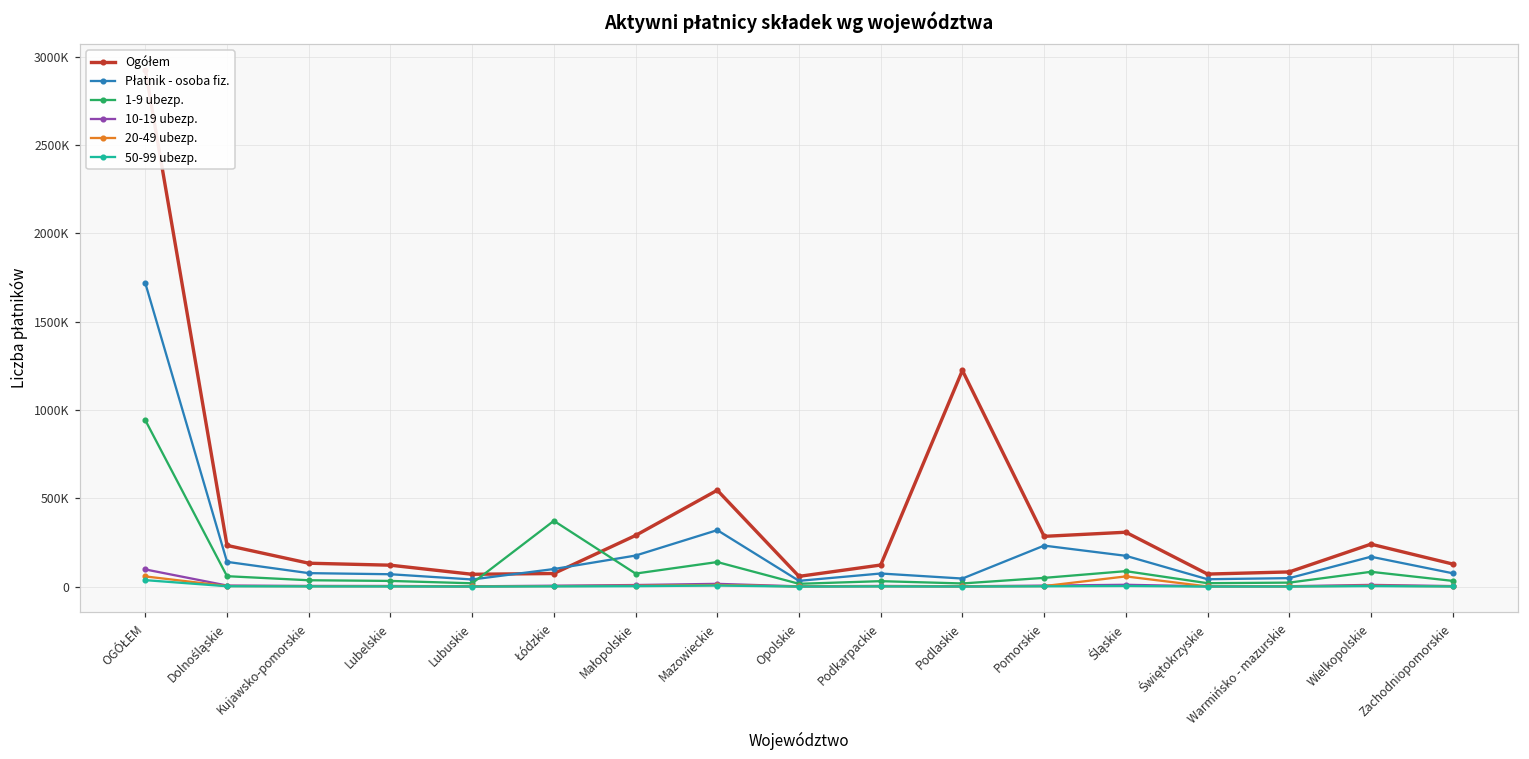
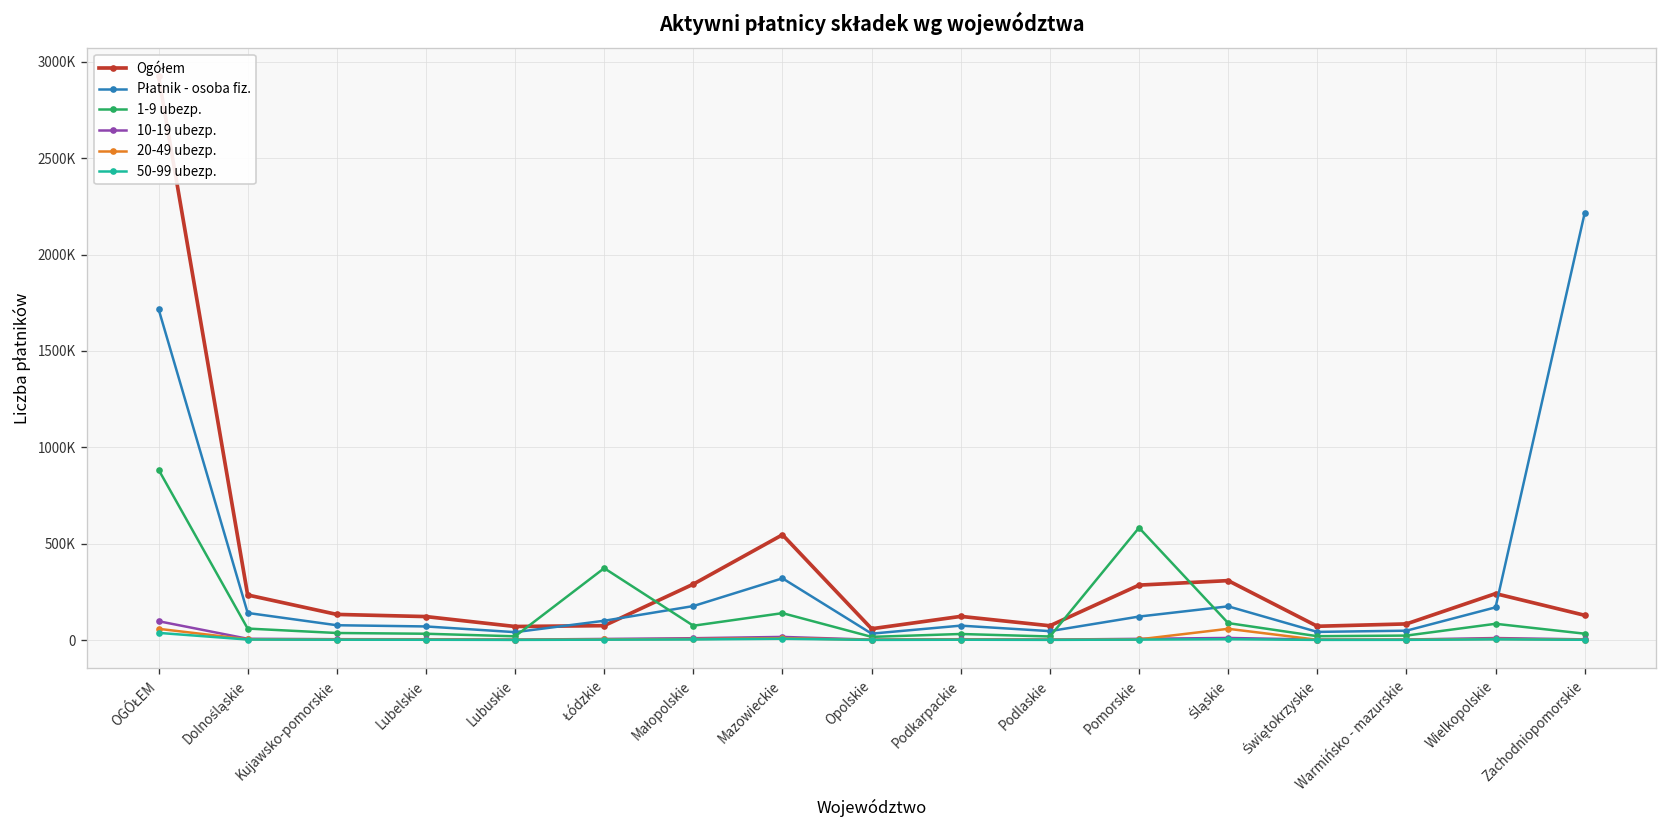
  {
    "Ogółem": {
      "Dolnośląskie": 230000,
      "Kujawsko-pomorskie": 130000,
      "Lubelskie": 120000,
      "Lubuskie": 70000,
      "Łódzkie": 70000,
      "Małopolskie": 290000,
      "Mazowieckie": 550000,
      "Opolskie": 60000,
      "Podkarpackie": 120000,
-     "Podlaskie": 1220000,
+     "Podlaskie": 70000,
      "Pomorskie": 290000,
      "Śląskie": 310000,
      "Świętokrzyskie": 70000,
      "Warmińsko - mazurskie": 80000,
      "Wielkopolskie": 240000,
      "Zachodniopomorskie": 130000
    },
    "Płatnik - osoba fiz.": {
      "OGÓŁEM": 1720000,
      "Dolnośląskie": 140000,
      "Kujawsko-pomorskie": 80000,
      "Lubelskie": 70000,
      "Lubuskie": 40000,
      "Łódzkie": 100000,
      "Małopolskie": 180000,
      "Mazowieckie": 320000,
      "Opolskie": 30000,
      "Podkarpackie": 70000,
      "Podlaskie": 50000,
-     "Pomorskie": 230000,
+     "Pomorskie": 120000,
      "Śląskie": 170000,
      "Świętokrzyskie": 40000,
      "Warmińsko - mazurskie": 50000,
      "Wielkopolskie": 170000,
-     "Zachodniopomorskie": 80000
+     "Zachodniopomorskie": 2220000
    },
    "1-9 ubezp.": {
-     "OGÓŁEM": 940000,
+     "OGÓŁEM": 880000,
      "Dolnośląskie": 60000,
      "Kujawsko-pomorskie": 40000,
      "Lubelskie": 30000,
      "Lubuskie": 20000,
      "Łódzkie": 370000,
      "Małopolskie": 70000,
      "Mazowieckie": 140000,
      "Podkarpackie": 30000,
      "Podlaskie": 20000,
-     "Pomorskie": 50000,
+     "Pomorskie": 580000,
      "Śląskie": 90000,
      "Świętokrzyskie": 20000,
      "Warmińsko - mazurskie": 20000,
      "Wielkopolskie": 80000,
      "Zachodniopomorskie": 30000
    },
    "10-19 ubezp.": {
      "OGÓŁEM": 100000
    },
    "20-49 ubezp.": {
      "OGÓŁEM": 60000,
      "Śląskie": 60000
    },
    "50-99 ubezp.": {
      "OGÓŁEM": 40000
    }
  }
